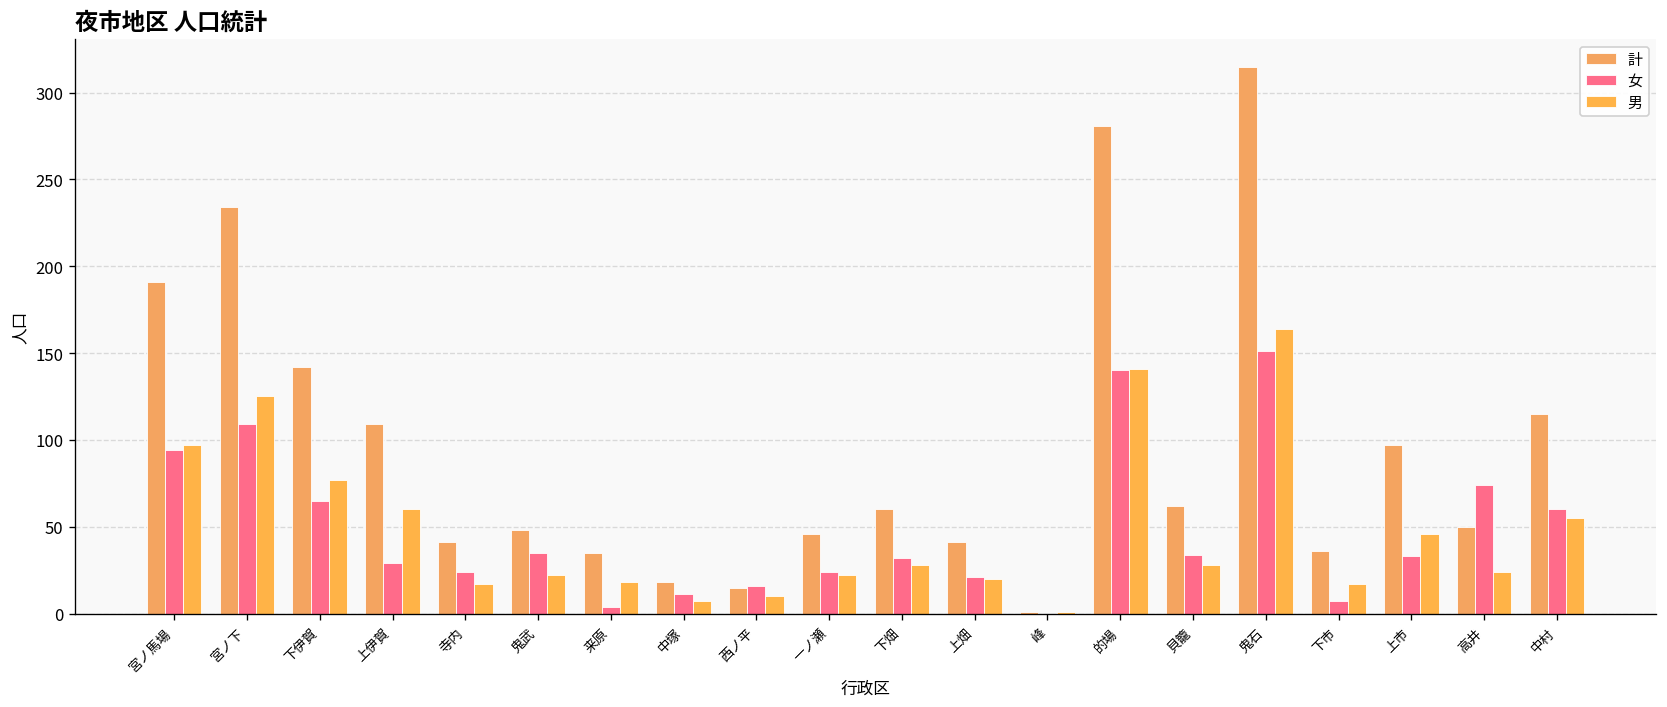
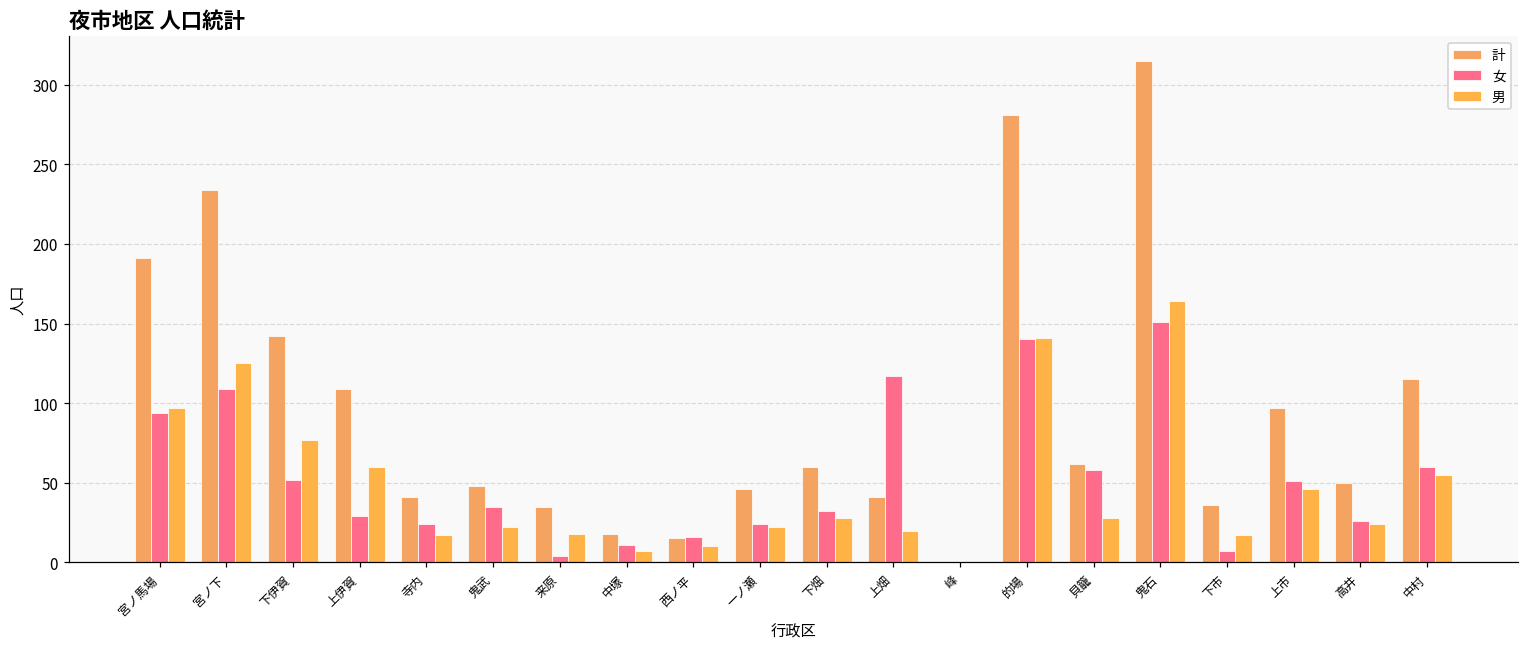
  {
    "女": {
      "宮ノ馬場": 94,
      "宮ノ下": 109,
-     "下伊賀": 65,
+     "下伊賀": 52,
      "上伊賀": 29,
      "寺内": 24,
      "鬼武": 35,
      "来原": 4,
      "中塚": 11,
      "西ノ平": 16,
      "一ノ瀬": 24,
      "下畑": 32,
-     "上畑": 21,
+     "上畑": 117,
      "峰": 0,
      "的場": 140,
-     "貝籠": 34,
+     "貝籠": 58,
      "鬼石": 151,
      "下市": 7,
-     "上市": 33,
-     "高井": 74,
+     "上市": 51,
+     "高井": 26,
      "中村": 60
    }
  }
